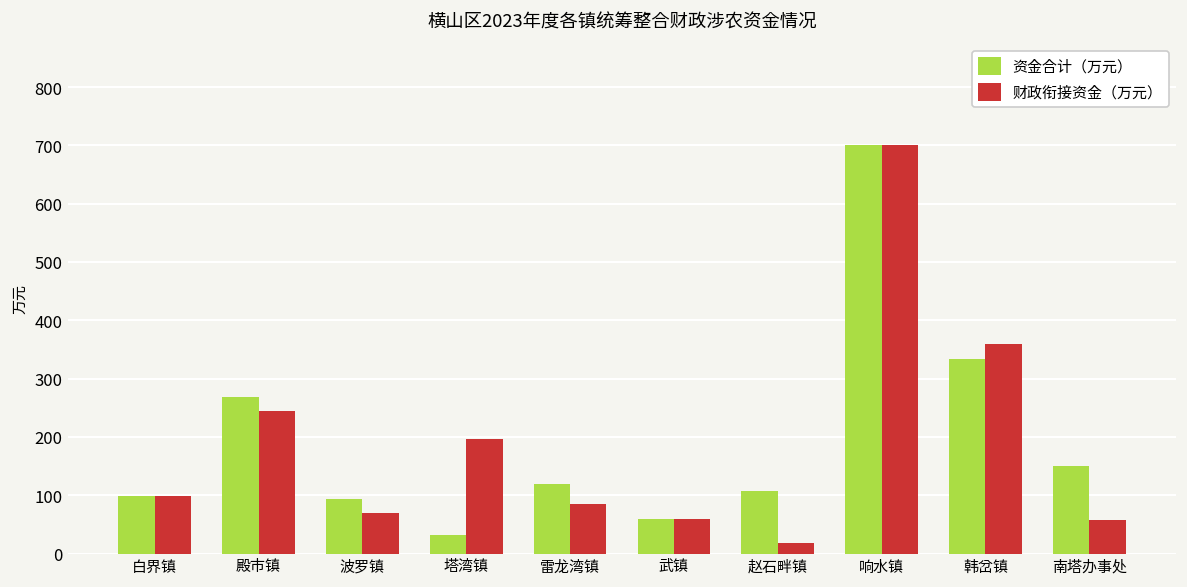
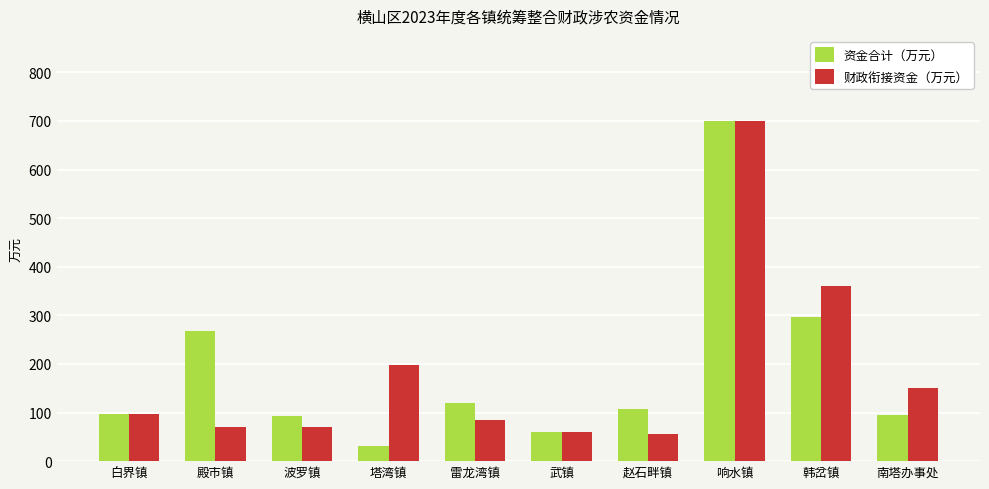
  {
    "资金合计（万元）": {
      "白界镇": 100,
      "殿市镇": 270,
      "波罗镇": 90,
      "塔湾镇": 30,
      "雷龙湾镇": 120,
      "武镇": 60,
      "赵石畔镇": 110,
      "响水镇": 700,
-     "韩岔镇": 330,
-     "南塔办事处": 150
+     "韩岔镇": 300,
+     "南塔办事处": 100
    },
    "财政衔接资金（万元）": {
      "白界镇": 100,
-     "殿市镇": 240,
+     "殿市镇": 70,
      "波罗镇": 70,
      "塔湾镇": 200,
      "雷龙湾镇": 90,
      "武镇": 60,
-     "赵石畔镇": 20,
+     "赵石畔镇": 60,
      "响水镇": 700,
      "韩岔镇": 360,
-     "南塔办事处": 60
+     "南塔办事处": 150
    }
  }
